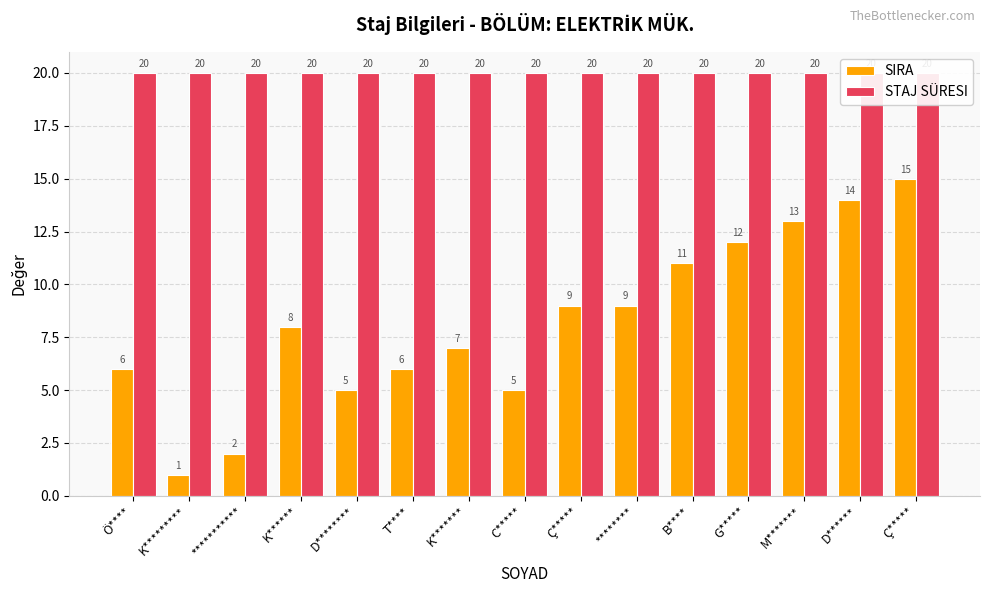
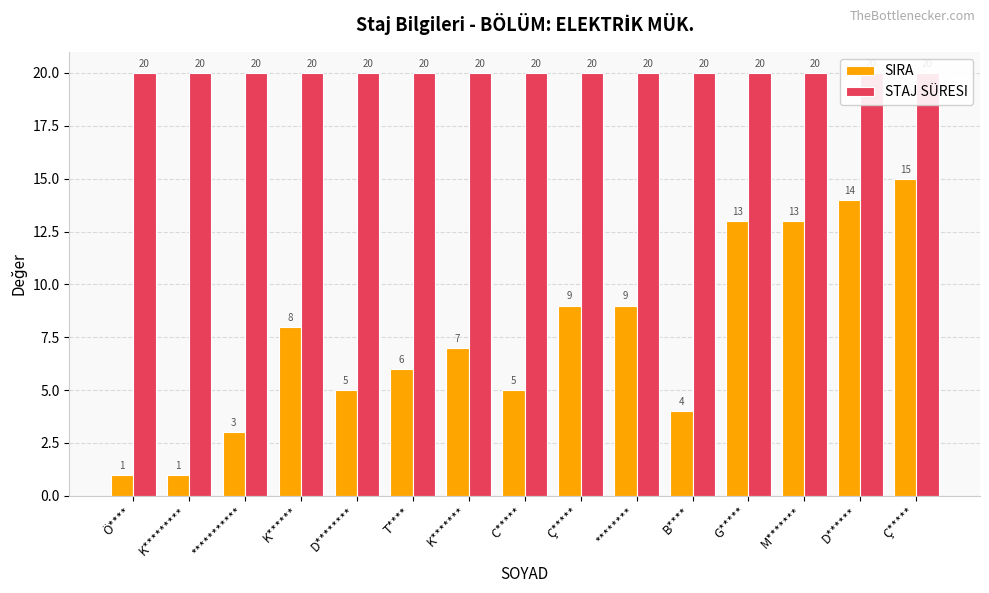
  {
    "SIRA": {
-     "Ö****": 6,
+     "Ö****": 1,
      "K*********": 1,
-     "***********": 2,
+     "***********": 3,
      "K******": 8,
      "D********": 5,
      "T****": 6,
      "K*******": 7,
      "C*****": 5,
      "********": 9,
-     "B****": 11,
-     "G*****": 12,
+     "B****": 4,
+     "G*****": 13,
      "M*******": 13,
      "D******": 14
    },
    "STAJ SÜRESI": {
      "Ö****": 20,
      "K*********": 20,
      "***********": 20,
      "K******": 20,
      "D********": 20,
      "T****": 20,
      "K*******": 20,
      "C*****": 20,
      "********": 20,
      "B****": 20,
      "G*****": 20,
      "M*******": 20
    }
  }
